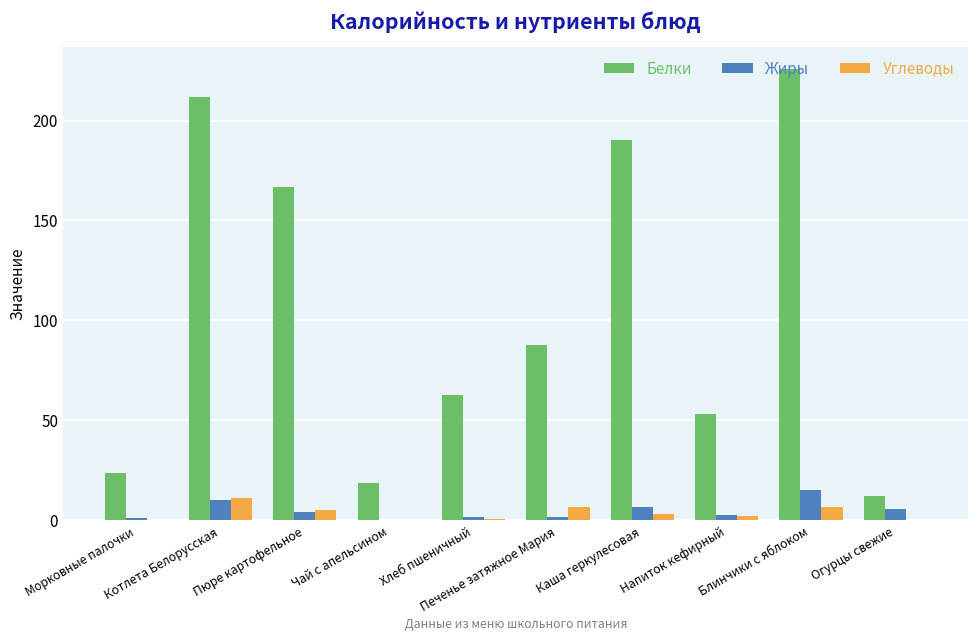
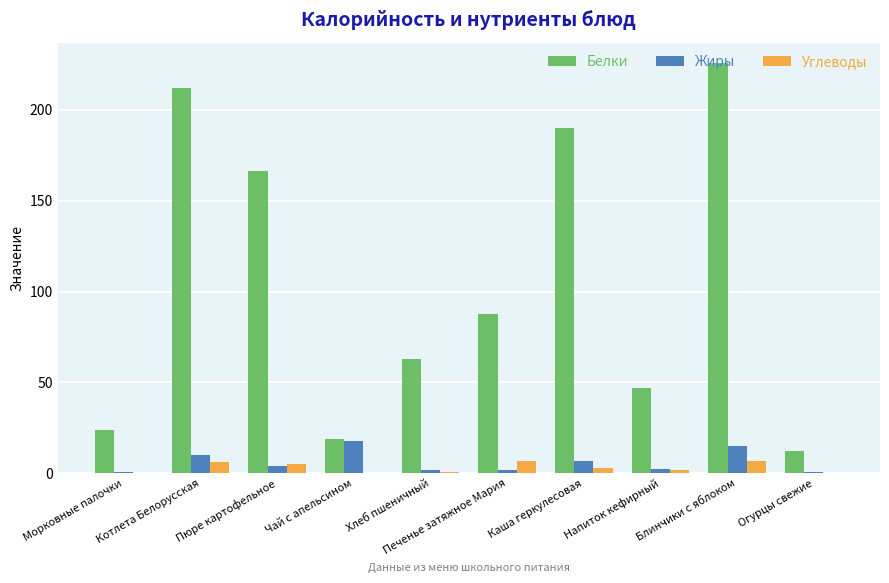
  {
    "Белки": {
      "Морковные палочки": 24,
      "Котлета Белорусская": 212,
      "Пюре картофельное": 166,
      "Чай с апельсином": 19,
      "Хлеб пшеничный": 63,
      "Печенье затяжное Мария": 88,
      "Каша геркулесовая": 190,
-     "Напиток кефирный": 53,
+     "Напиток кефирный": 47,
      "Блинчики с яблоком": 226,
      "Огурцы свежие": 12
    },
    "Жиры": {
      "Котлета Белорусская": 10,
      "Пюре картофельное": 4,
-     "Чай с апельсином": 0,
+     "Чай с апельсином": 18,
      "Хлеб пшеничный": 2,
      "Печенье затяжное Мария": 2,
      "Каша геркулесовая": 6,
      "Напиток кефирный": 2,
      "Блинчики с яблоком": 15,
-     "Огурцы свежие": 6
+     "Огурцы свежие": 1
    },
    "Углеводы": {
-     "Котлета Белорусская": 11,
+     "Котлета Белорусская": 6,
      "Пюре картофельное": 5,
      "Печенье затяжное Мария": 6,
      "Каша геркулесовая": 3,
      "Напиток кефирный": 2,
      "Блинчики с яблоком": 7
    }
  }
